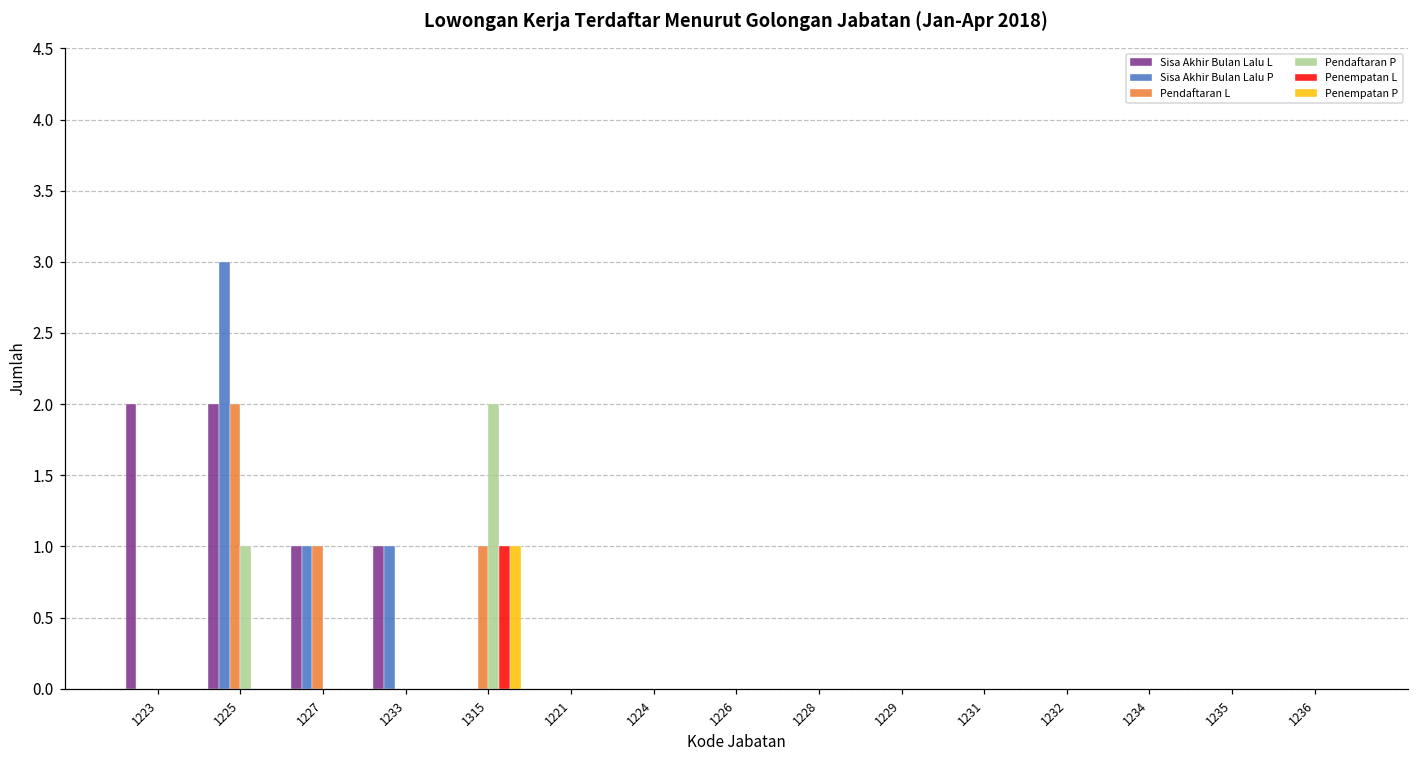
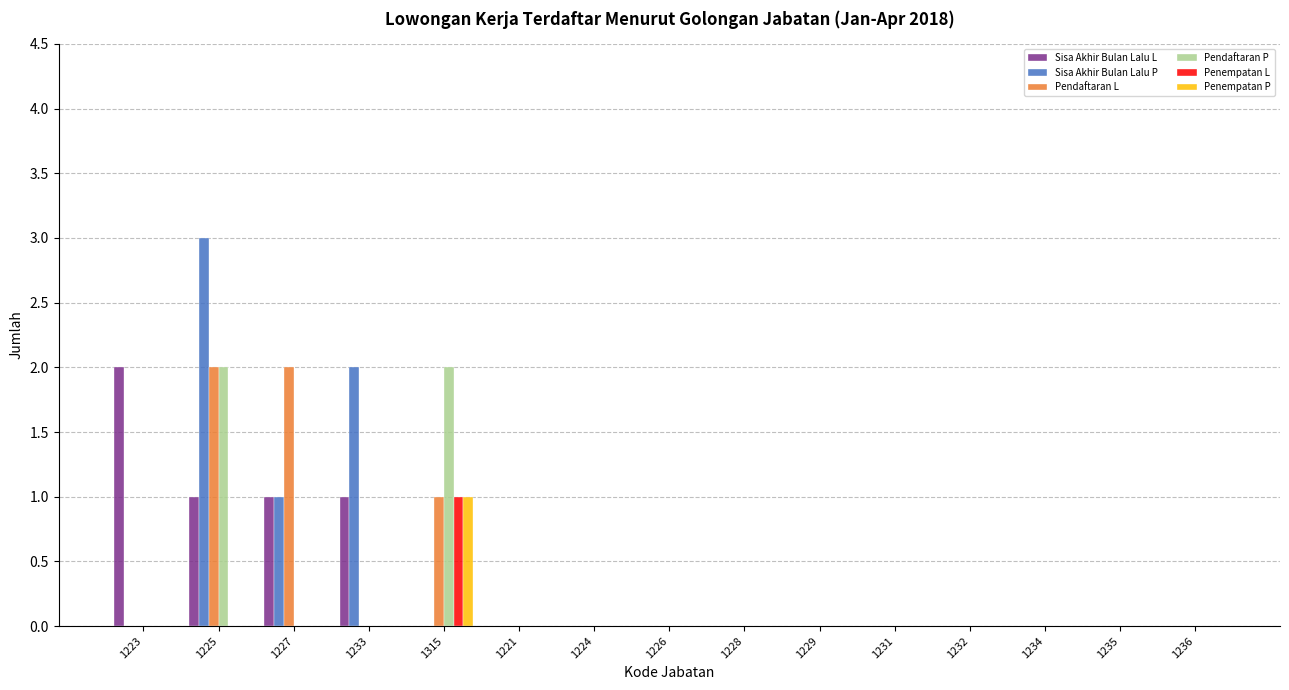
  {
    "Sisa Akhir Bulan Lalu L": {
      "1223": 2,
-     "1225": 2,
+     "1225": 1,
      "1227": 1,
      "1233": 1,
      "1315": 0,
      "1221": 0,
      "1224": 0,
      "1226": 0,
      "1228": 0,
      "1229": 0,
      "1231": 0,
      "1232": 0,
      "1234": 0,
      "1235": 0,
      "1236": 0
    },
    "Sisa Akhir Bulan Lalu P": {
      "1223": 0,
      "1225": 3,
      "1227": 1,
-     "1233": 1,
+     "1233": 2,
      "1315": 0,
      "1221": 0,
      "1224": 0,
      "1226": 0,
      "1228": 0,
      "1229": 0,
      "1231": 0,
      "1232": 0,
      "1234": 0,
      "1235": 0,
      "1236": 0
    },
    "Pendaftaran L": {
      "1223": 0,
      "1225": 2,
-     "1227": 1,
+     "1227": 2,
      "1233": 0,
      "1315": 1,
      "1221": 0,
      "1224": 0,
      "1226": 0,
      "1228": 0,
      "1229": 0,
      "1231": 0,
      "1232": 0,
      "1234": 0,
      "1235": 0,
      "1236": 0
    },
    "Pendaftaran P": {
      "1223": 0,
-     "1225": 1,
+     "1225": 2,
      "1227": 0,
      "1233": 0,
      "1315": 2,
      "1221": 0,
      "1224": 0,
      "1226": 0,
      "1228": 0,
      "1229": 0,
      "1231": 0,
      "1232": 0,
      "1234": 0,
      "1235": 0,
      "1236": 0
    },
    "Penempatan L": {
      "1223": 0,
      "1225": 0,
      "1227": 0,
      "1233": 0,
      "1315": 1,
      "1221": 0,
      "1224": 0,
      "1226": 0,
      "1228": 0,
      "1229": 0,
      "1231": 0,
      "1232": 0,
      "1234": 0,
      "1235": 0,
      "1236": 0
    },
    "Penempatan P": {
      "1223": 0,
      "1225": 0,
      "1227": 0,
      "1233": 0,
      "1315": 1,
      "1221": 0,
      "1224": 0,
      "1226": 0,
      "1228": 0,
      "1229": 0,
      "1231": 0,
      "1232": 0,
      "1234": 0,
      "1235": 0,
      "1236": 0
    }
  }
